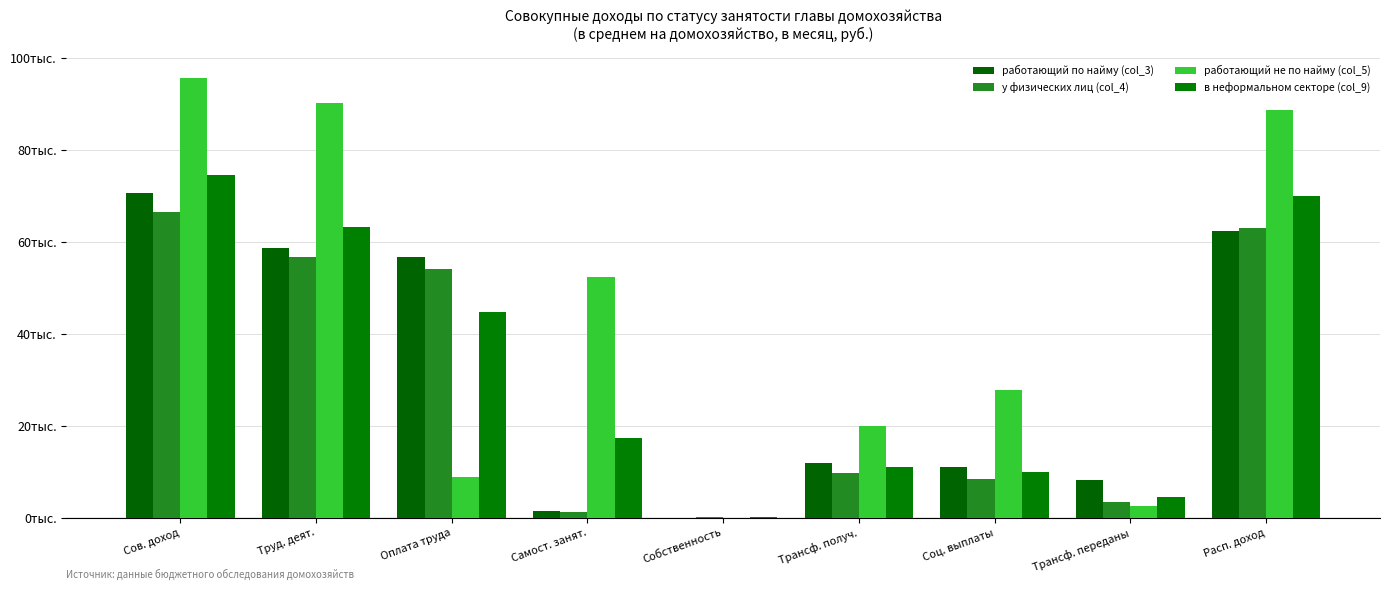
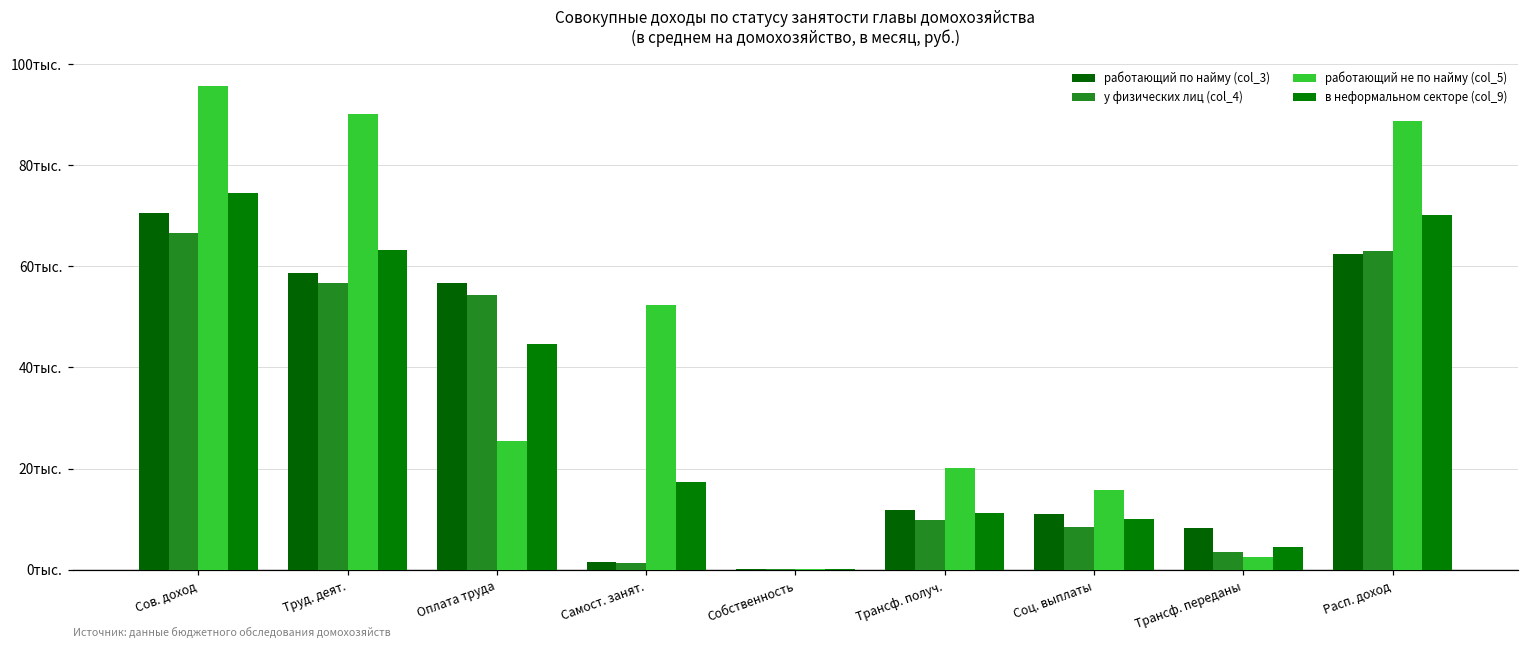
  {
    "работающий не по найму (col_5)": {
      "Сов. доход": "96тыс.",
      "Труд. деят.": "90тыс.",
-     "Оплата труда": "9тыс.",
+     "Оплата труда": "25тыс.",
      "Самост. занят.": "52тыс.",
      "Трансф. получ.": "20тыс.",
-     "Соц. выплаты": "28тыс.",
+     "Соц. выплаты": "16тыс.",
      "Трансф. переданы": "3тыс.",
      "Расп. доход": "89тыс."
    }
  }
